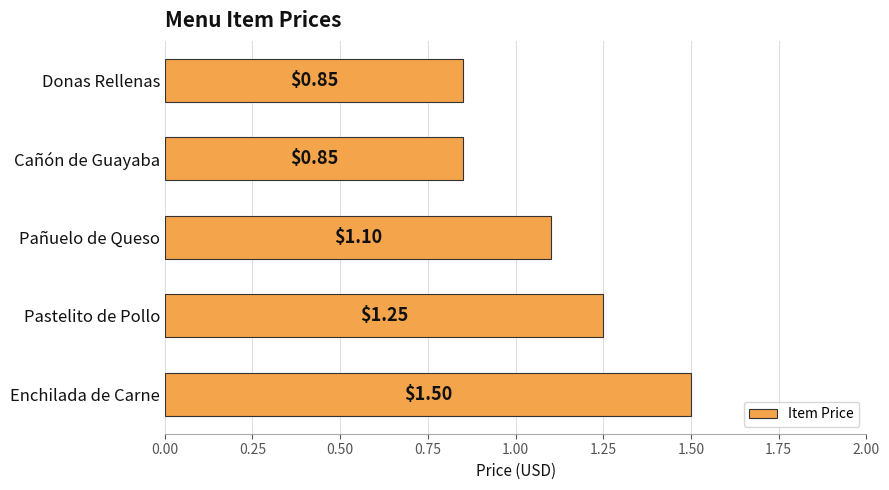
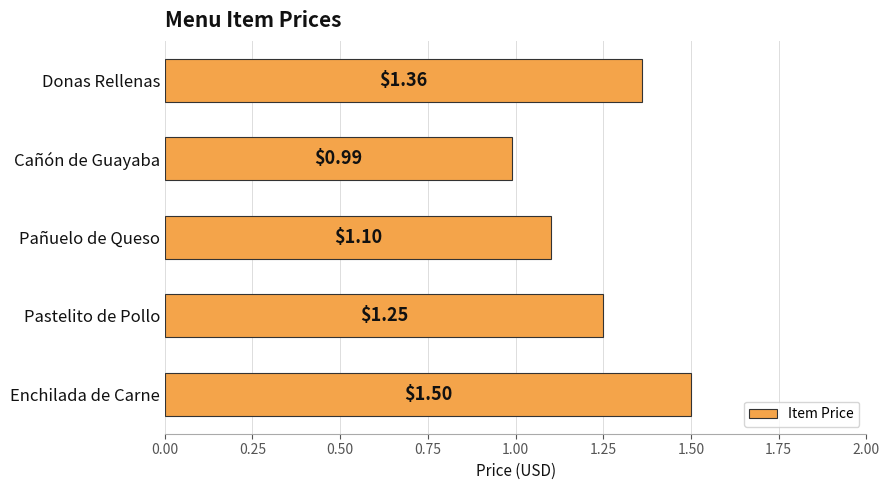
  {
-   "Donas Rellenas": "$0.85",
-   "Cañón de Guayaba": "$0.85",
+   "Donas Rellenas": "$1.36",
+   "Cañón de Guayaba": "$0.99",
    "Pañuelo de Queso": "$1.10",
    "Pastelito de Pollo": "$1.25",
    "Enchilada de Carne": "$1.50"
  }
